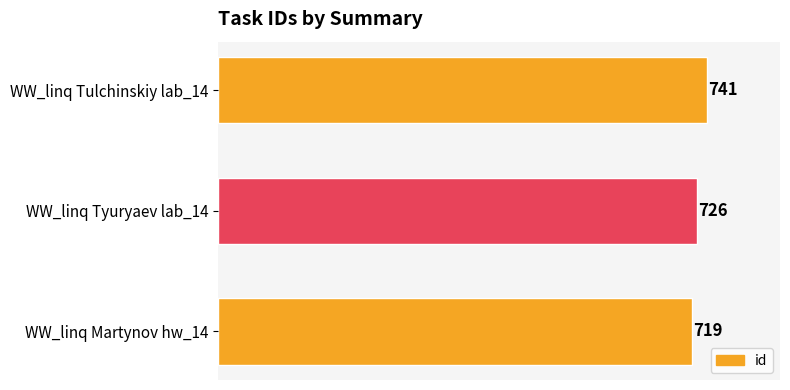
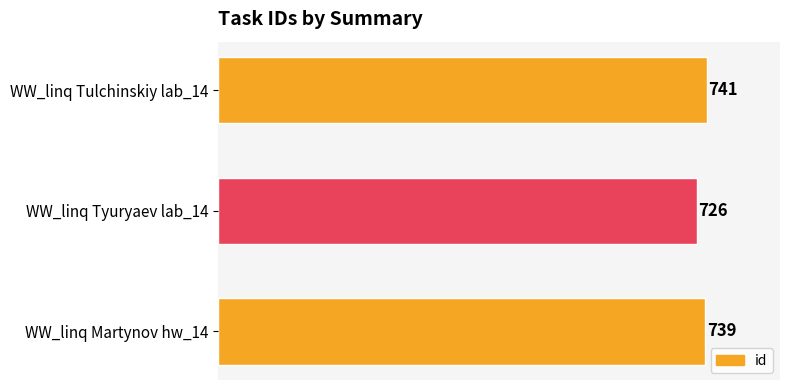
  {
    "WW_linq Tulchinskiy lab_14": 741,
    "WW_linq Tyuryaev lab_14": 726,
-   "WW_linq Martynov hw_14": 719
+   "WW_linq Martynov hw_14": 739
  }
